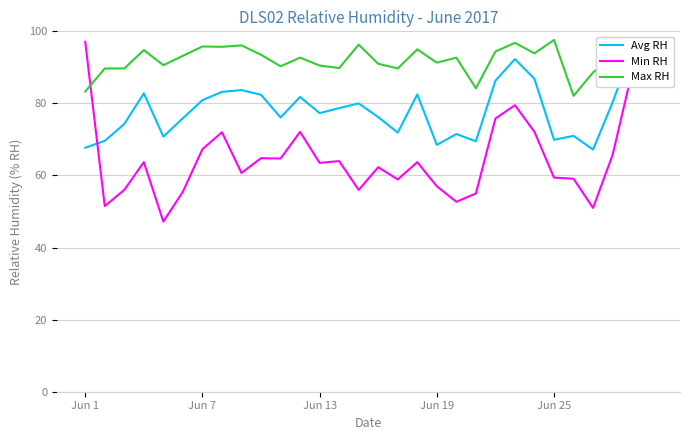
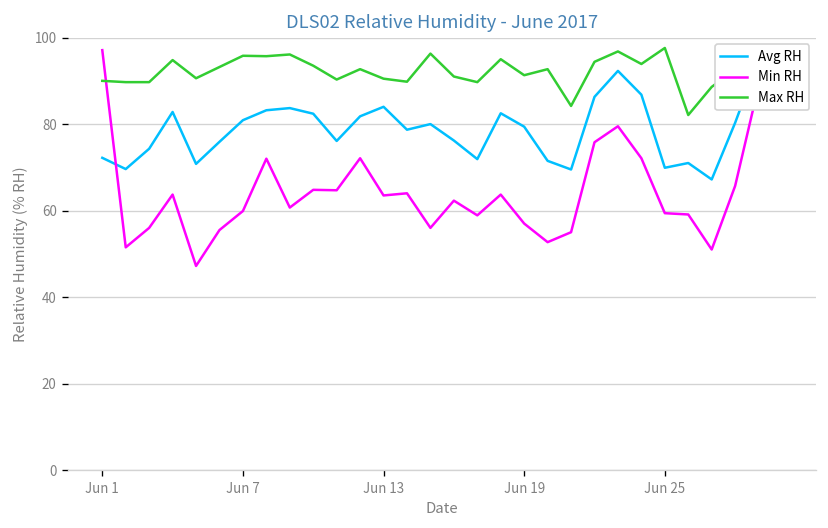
  {
    "Avg RH": {
-     "Jun 1": 68,
+     "Jun 1": 72,
      "Jun 7": 81,
-     "Jun 13": 77,
-     "Jun 19": 69,
+     "Jun 13": 84,
+     "Jun 19": 79,
      "Jun 25": 70
    },
    "Min RH": {
      "Jun 1": 97,
-     "Jun 7": 67,
+     "Jun 7": 60,
      "Jun 13": 64,
      "Jun 19": 57,
      "Jun 25": 59
    },
    "Max RH": {
-     "Jun 1": 83,
+     "Jun 1": 90,
      "Jun 7": 96,
      "Jun 13": 91,
      "Jun 19": 91,
      "Jun 25": 98
    }
  }
